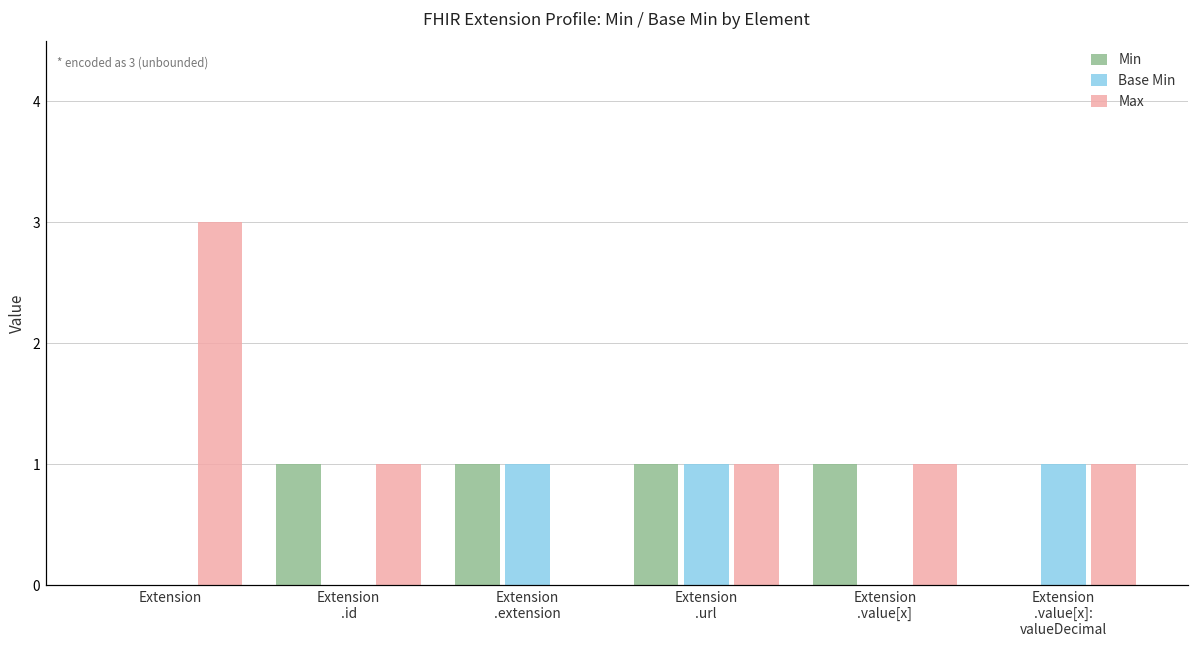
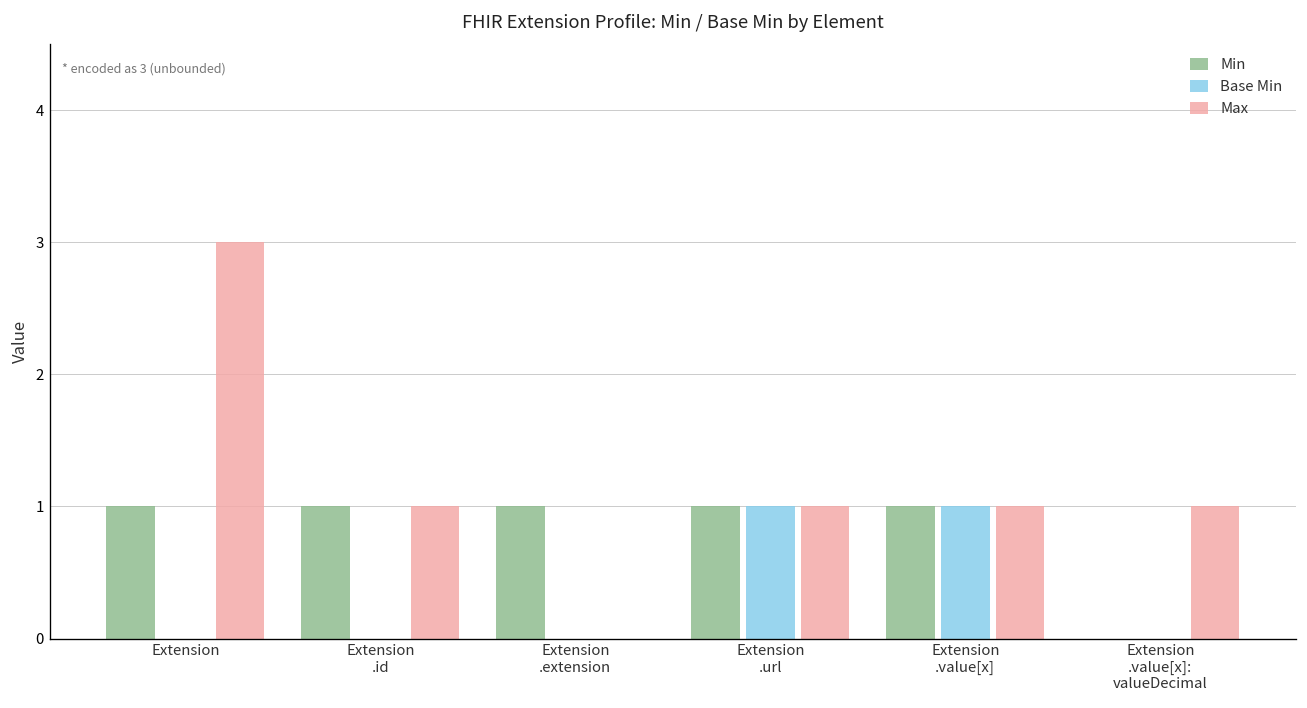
  {
    "Min": {
-     "Extension": 0,
+     "Extension": 1,
      "Extension .id": 1,
      "Extension .extension": 1,
      "Extension .url": 1,
      "Extension .value[x]": 1,
      "Extension .value[x]: valueDecimal": 0
    },
    "Base Min": {
      "Extension": 0,
      "Extension .id": 0,
-     "Extension .extension": 1,
+     "Extension .extension": 0,
      "Extension .url": 1,
-     "Extension .value[x]": 0,
-     "Extension .value[x]: valueDecimal": 1
+     "Extension .value[x]": 1,
+     "Extension .value[x]: valueDecimal": 0
    },
    "Max": {
      "Extension": 3,
      "Extension .id": 1,
      "Extension .extension": 0,
      "Extension .url": 1,
      "Extension .value[x]": 1,
      "Extension .value[x]: valueDecimal": 1
    }
  }
